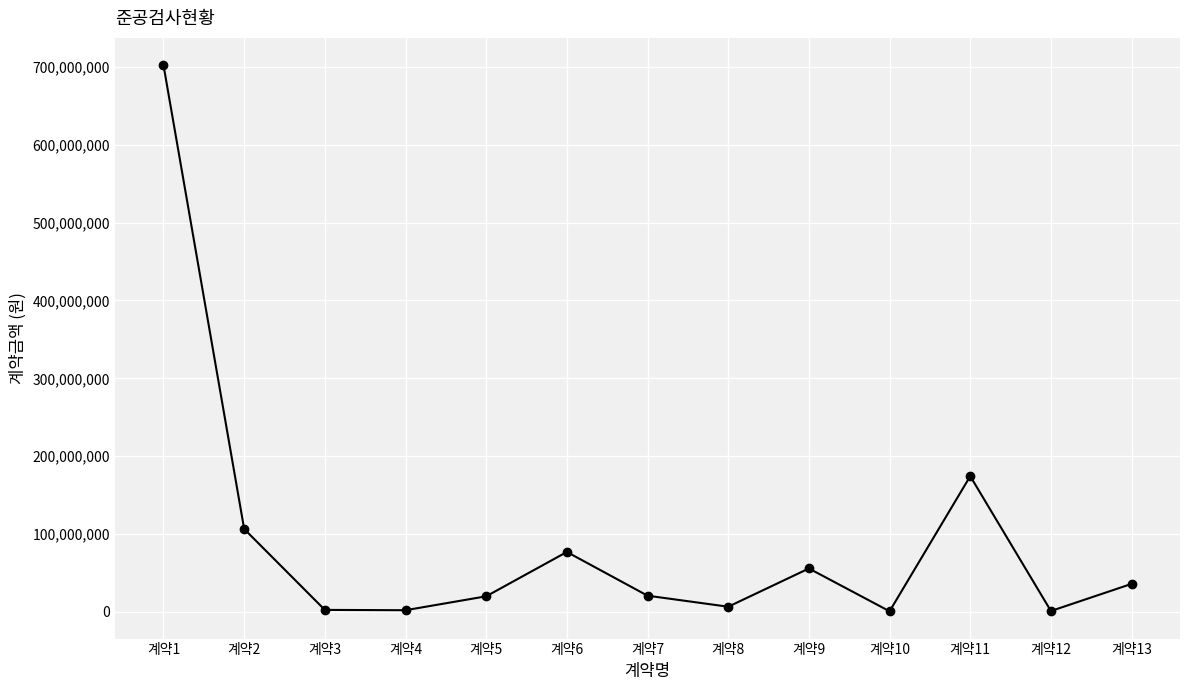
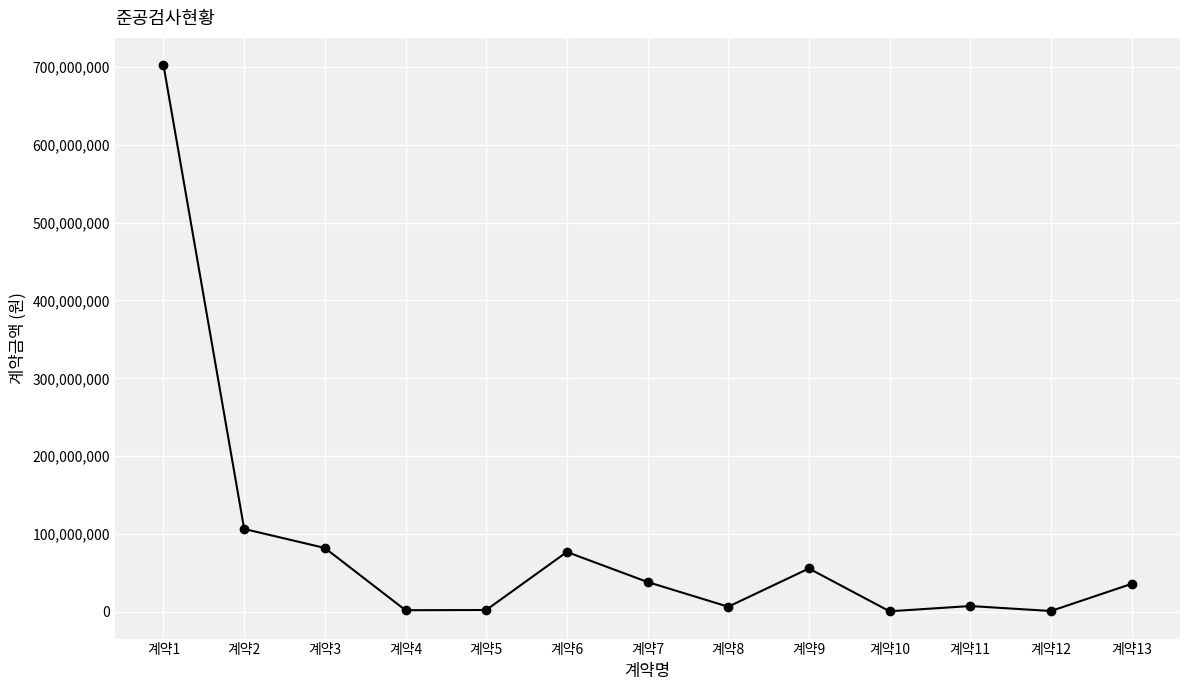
  {
    "계약1": "700,000,000",
    "계약2": "110,000,000",
-   "계약3": "0",
+   "계약3": "80,000,000",
    "계약4": "0",
-   "계약5": "20,000,000",
+   "계약5": "0",
    "계약6": "80,000,000",
-   "계약7": "20,000,000",
+   "계약7": "40,000,000",
    "계약8": "10,000,000",
    "계약9": "60,000,000",
    "계약10": "0",
-   "계약11": "170,000,000",
+   "계약11": "10,000,000",
    "계약12": "0",
    "계약13": "40,000,000"
  }
